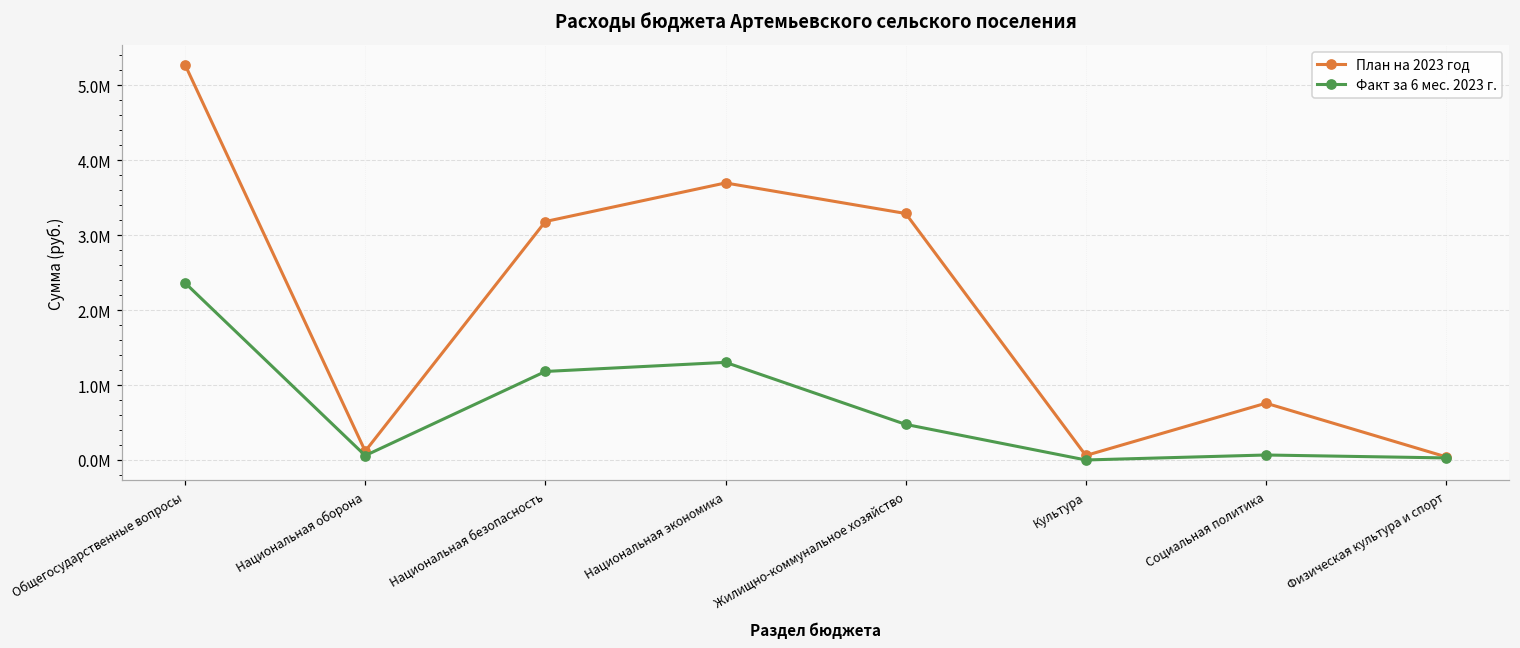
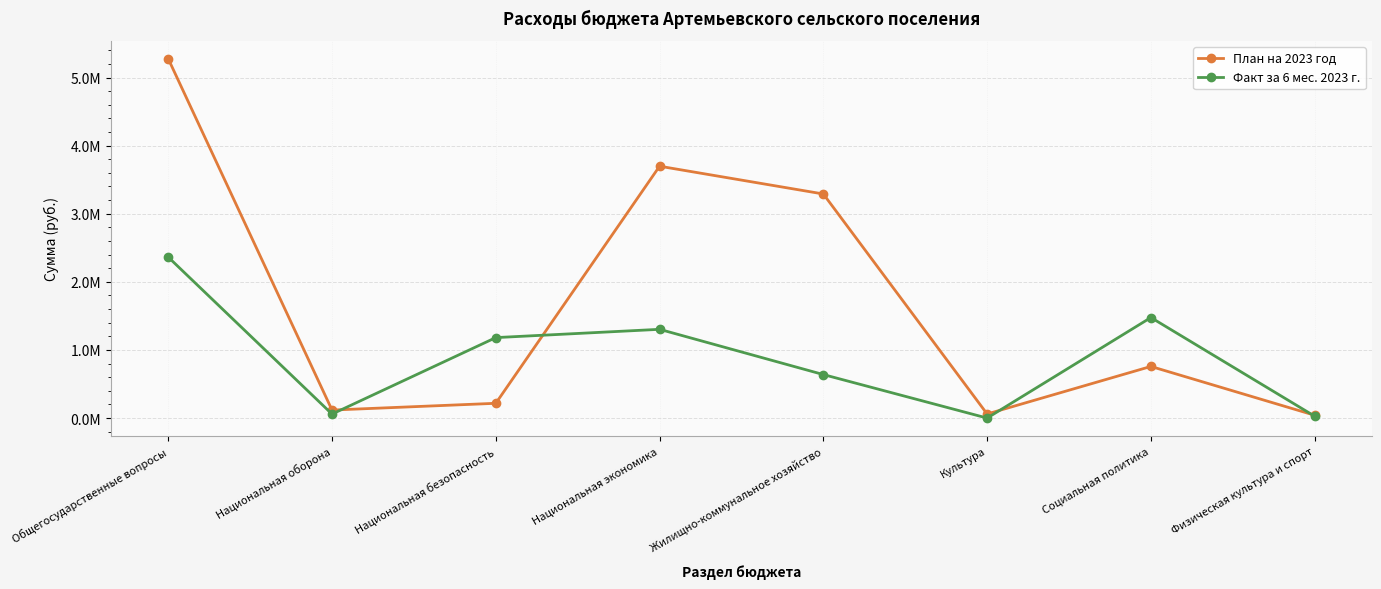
  {
    "План на 2023 год": {
      "Общегосударственные вопросы": 5300000,
      "Национальная оборона": 100000,
-     "Национальная безопасность": 3200000,
+     "Национальная безопасность": 200000,
      "Национальная экономика": 3700000,
      "Жилищно-коммунальное хозяйство": 3300000,
      "Культура": 100000,
      "Социальная политика": 800000
    },
    "Факт за 6 мес. 2023 г.": {
      "Общегосударственные вопросы": 2400000,
      "Национальная оборона": 100000,
      "Национальная безопасность": 1200000,
      "Национальная экономика": 1300000,
-     "Жилищно-коммунальное хозяйство": 500000,
+     "Жилищно-коммунальное хозяйство": 600000,
      "Культура": 0,
-     "Социальная политика": 100000
+     "Социальная политика": 1500000
    }
  }
